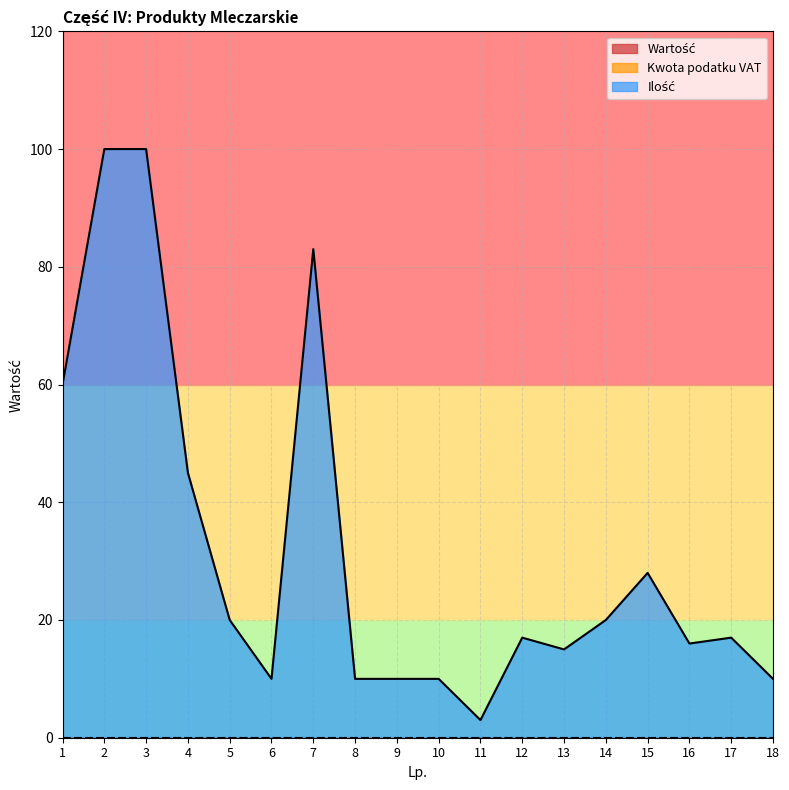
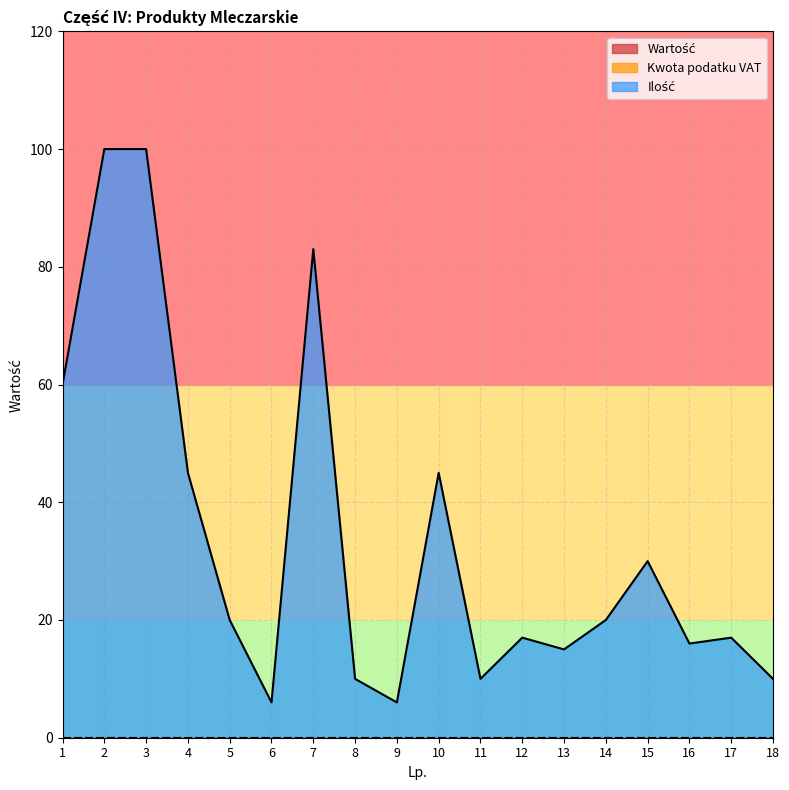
  {
    "Kwota podatku VAT": {
      "1": 0,
      "2": 0,
      "3": 0,
      "4": 0,
      "5": 0,
      "6": 0,
      "7": 0,
      "8": 0,
      "9": 0,
      "10": 0,
      "11": 0,
      "12": 0,
      "13": 0,
      "14": 0,
      "15": 0,
      "16": 0,
      "17": 0,
      "18": 0
    },
    "Ilość": {
      "1": 60,
      "2": 100,
      "3": 100,
      "4": 45,
      "5": 20,
-     "6": 10,
+     "6": 6,
      "7": 83,
      "8": 10,
-     "9": 10,
-     "10": 10,
-     "11": 3,
+     "9": 6,
+     "10": 45,
+     "11": 10,
      "12": 17,
      "13": 15,
      "14": 20,
-     "15": 28,
+     "15": 30,
      "16": 16,
      "17": 17,
      "18": 10
    }
  }
